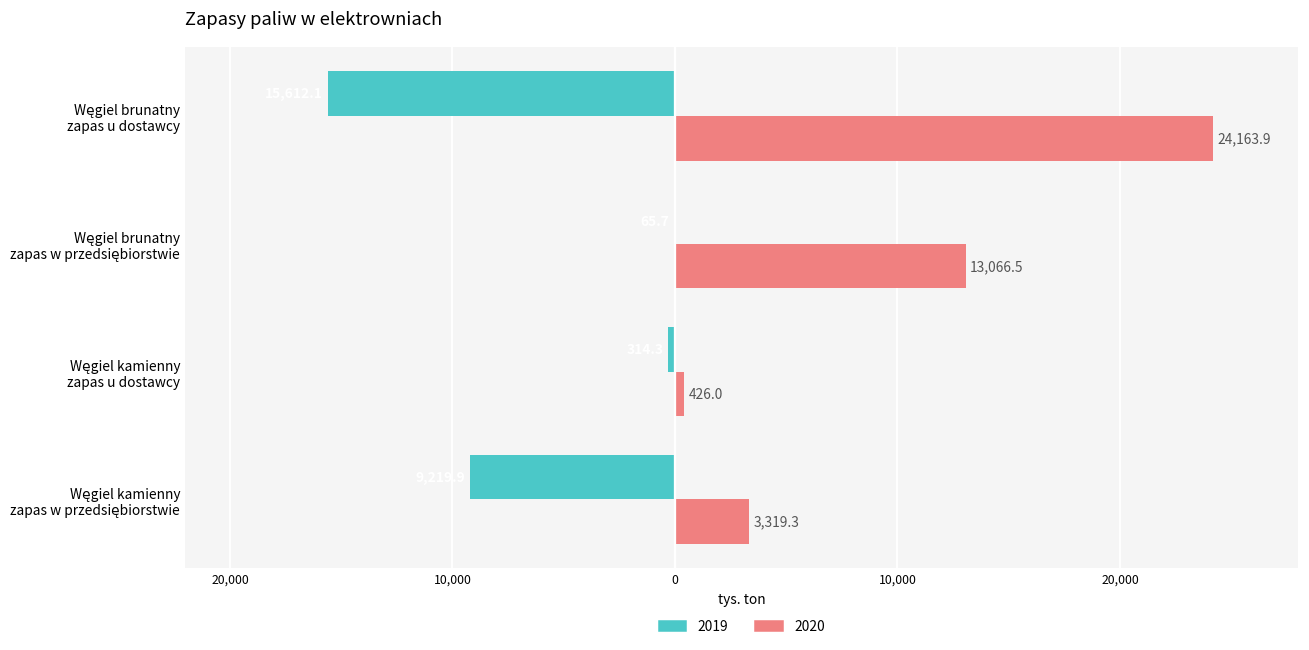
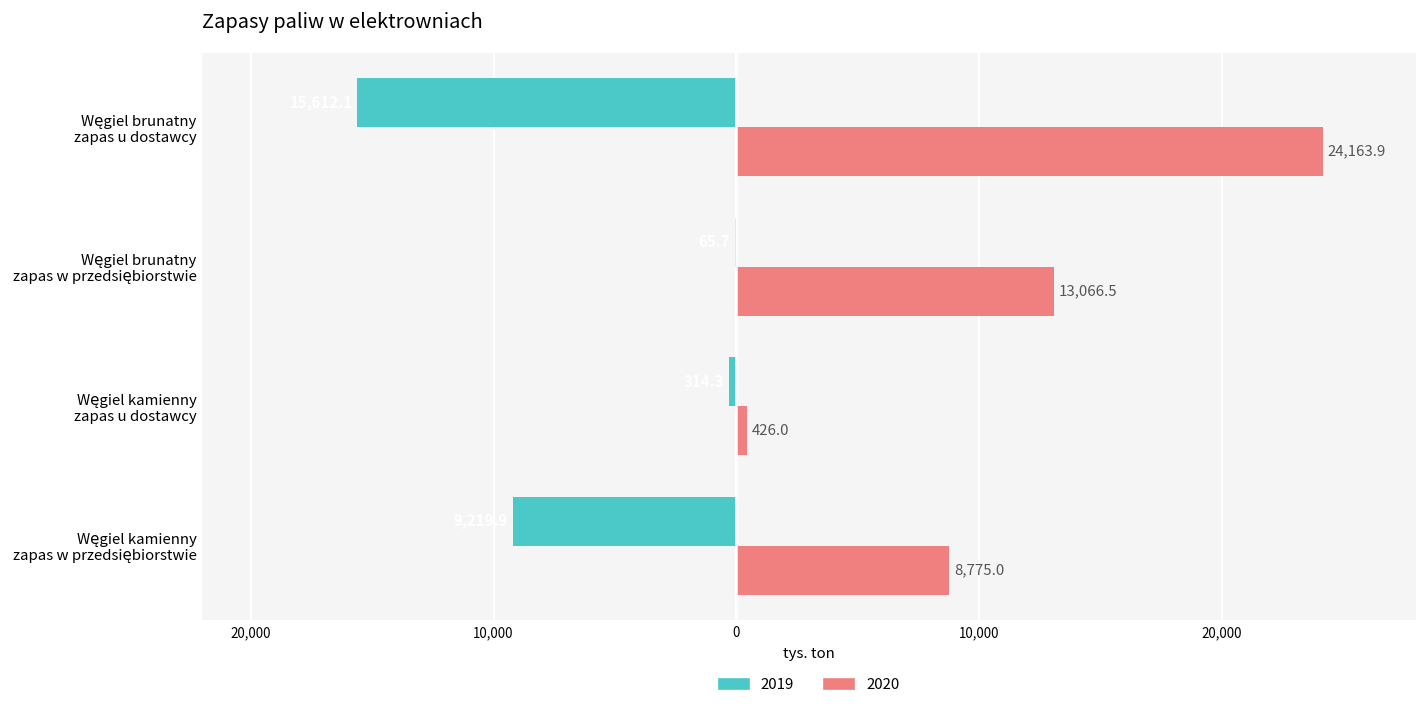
  {
    "2020": {
      "Węgiel brunatny zapas u dostawcy": "24,163.9",
      "Węgiel brunatny zapas w przedsiębiorstwie": "13,066.5",
      "Węgiel kamienny zapas u dostawcy": "426.0",
-     "Węgiel kamienny zapas w przedsiębiorstwie": "3,319.3"
+     "Węgiel kamienny zapas w przedsiębiorstwie": "8,775.0"
    }
  }
